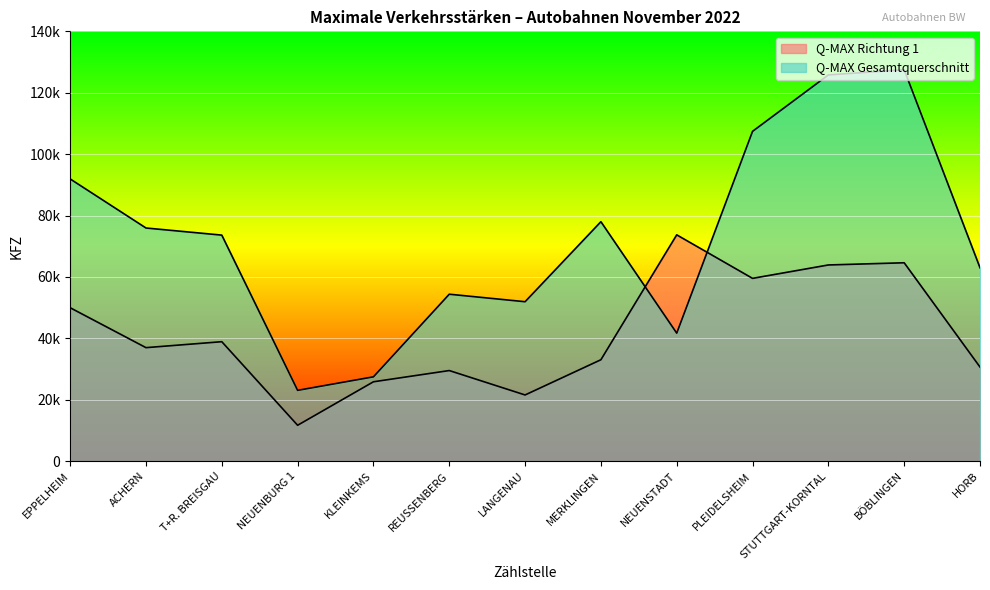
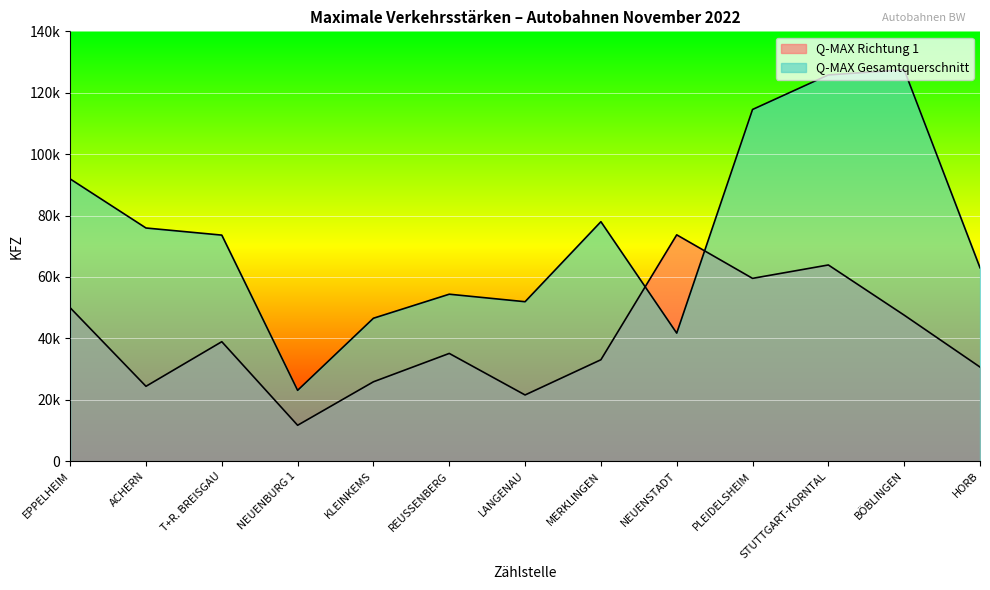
  {
    "Q-MAX Richtung 1": {
      "EPPELHEIM": 50000,
-     "ACHERN": 37000,
+     "ACHERN": 24000,
      "T+R. BREISGAU": 39000,
      "NEUENBURG 1": 12000,
      "KLEINKEMS": 26000,
-     "REUSSENBERG": 30000,
+     "REUSSENBERG": 35000,
      "LANGENAU": 22000,
      "MERKLINGEN": 33000,
      "NEUENSTADT": 74000,
      "PLEIDELSHEIM": 60000,
      "STUTTGART-KORNTAL": 64000,
-     "BÖBLINGEN": 65000,
+     "BÖBLINGEN": 48000,
      "HORB": 31000
    },
    "Q-MAX Gesamtquerschnitt": {
      "EPPELHEIM": 92000,
      "ACHERN": 76000,
      "T+R. BREISGAU": 74000,
      "NEUENBURG 1": 23000,
-     "KLEINKEMS": 27000,
+     "KLEINKEMS": 47000,
      "REUSSENBERG": 54000,
      "LANGENAU": 52000,
      "MERKLINGEN": 78000,
      "NEUENSTADT": 42000,
-     "PLEIDELSHEIM": 107000,
+     "PLEIDELSHEIM": 115000,
      "HORB": 63000
    }
  }
